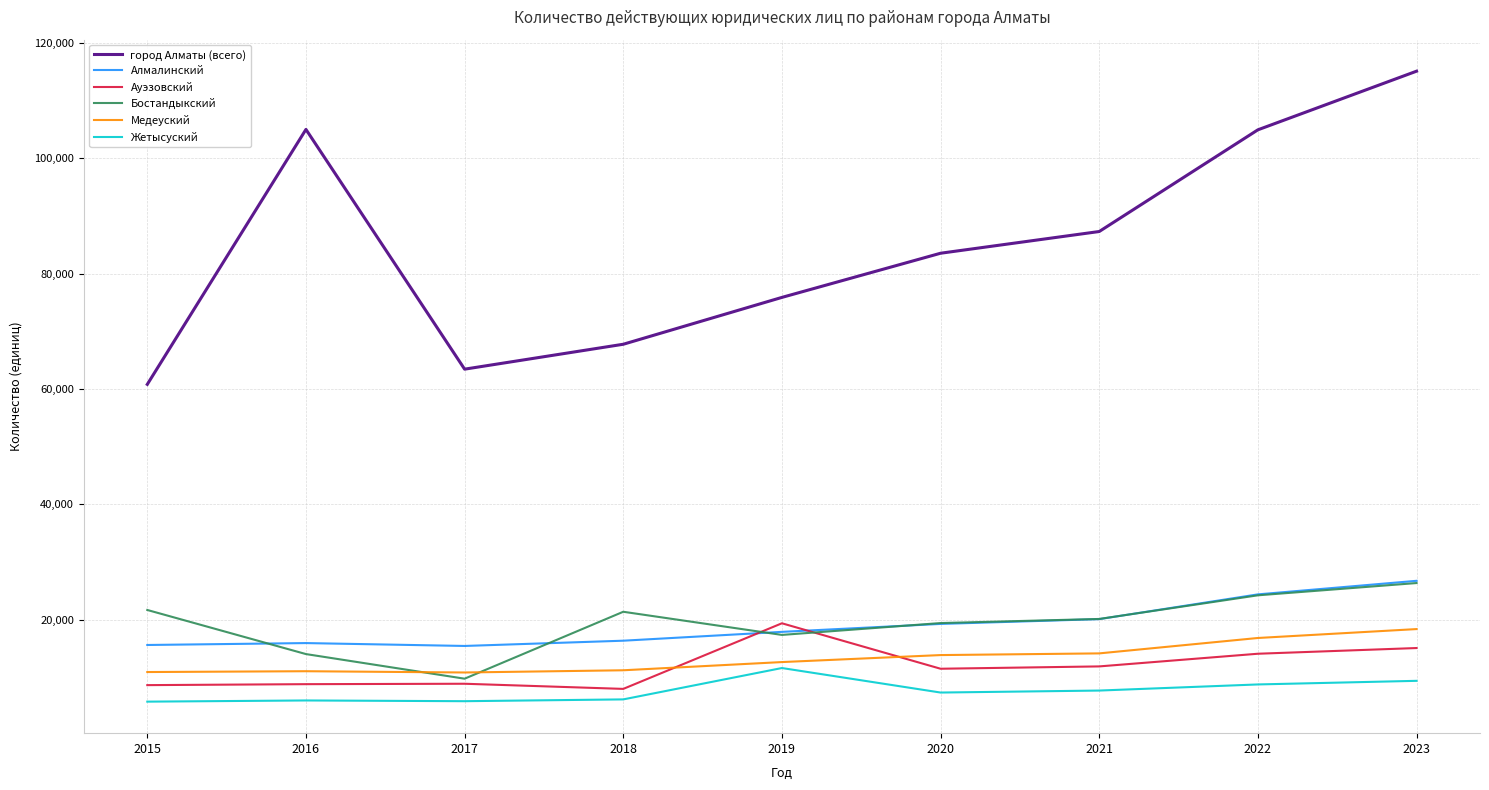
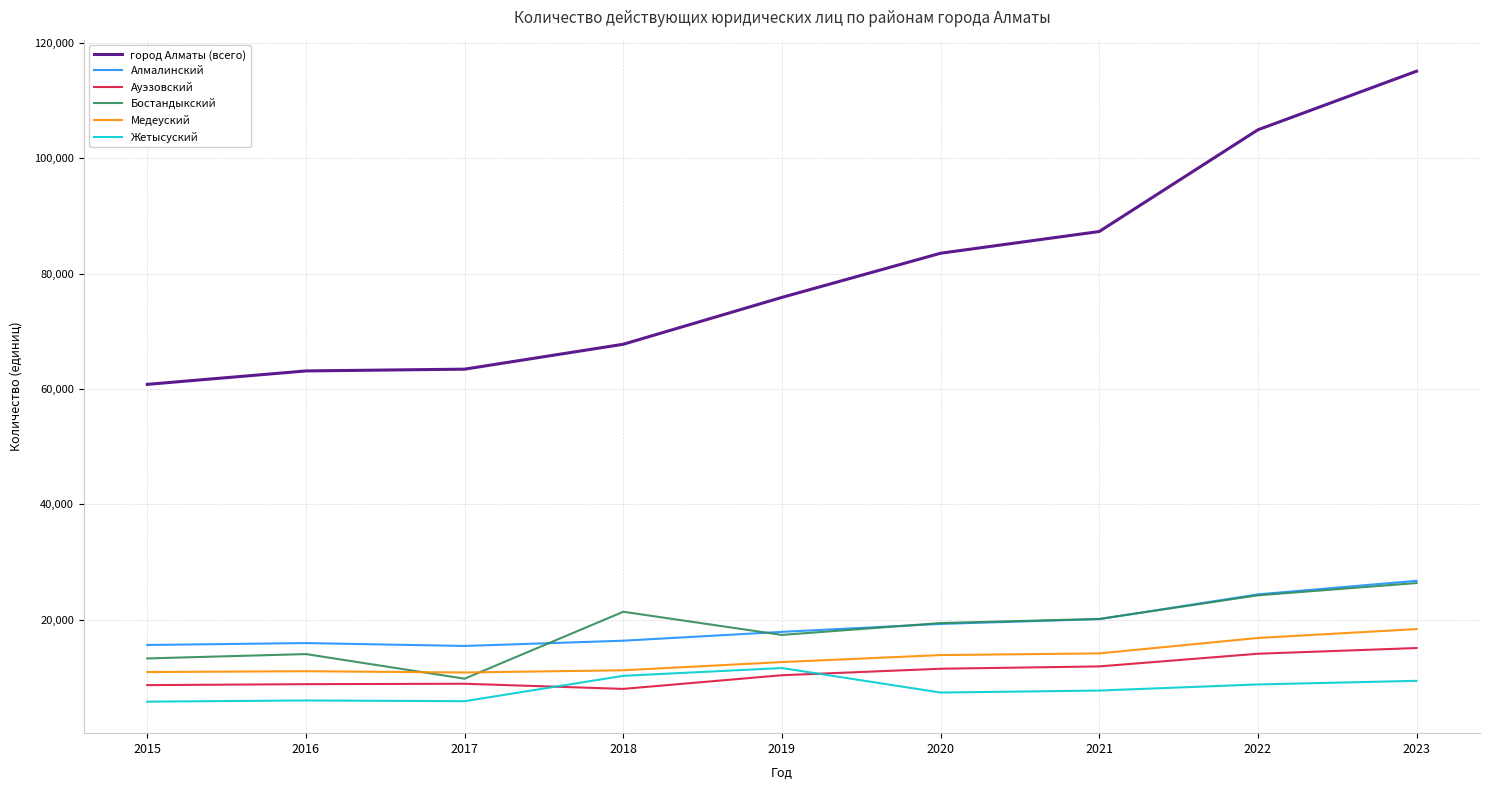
  {
    "город Алматы (всего)": {
      "2015": "61,000",
-     "2016": "105,000",
+     "2016": "63,000",
      "2017": "63,000",
      "2018": "68,000",
      "2019": "76,000",
      "2020": "84,000",
      "2021": "87,000",
      "2022": "105,000",
      "2023": "115,000"
    },
    "Алмалинский": {
      "2015": "16,000",
      "2016": "16,000",
      "2017": "15,000",
      "2018": "16,000",
      "2019": "18,000"
    },
    "Ауэзовский": {
      "2015": "9,000",
      "2016": "9,000",
      "2017": "9,000",
      "2018": "8,000",
-     "2019": "19,000",
+     "2019": "10,000",
      "2020": "11,000",
      "2021": "12,000",
      "2022": "14,000",
      "2023": "15,000"
    },
    "Бостандыкский": {
-     "2015": "22,000",
+     "2015": "13,000",
      "2016": "14,000",
      "2017": "10,000",
      "2018": "21,000",
      "2019": "17,000"
    },
    "Медеуский": {
      "2015": "11,000",
      "2016": "11,000",
      "2017": "11,000",
      "2018": "11,000",
      "2019": "13,000",
      "2020": "14,000",
      "2021": "14,000",
      "2022": "17,000",
      "2023": "18,000"
    },
    "Жетысуский": {
      "2015": "6,000",
      "2016": "6,000",
      "2017": "6,000",
-     "2018": "6,000",
+     "2018": "10,000",
      "2019": "12,000",
      "2020": "7,000",
      "2021": "8,000",
      "2022": "9,000",
      "2023": "9,000"
    }
  }
